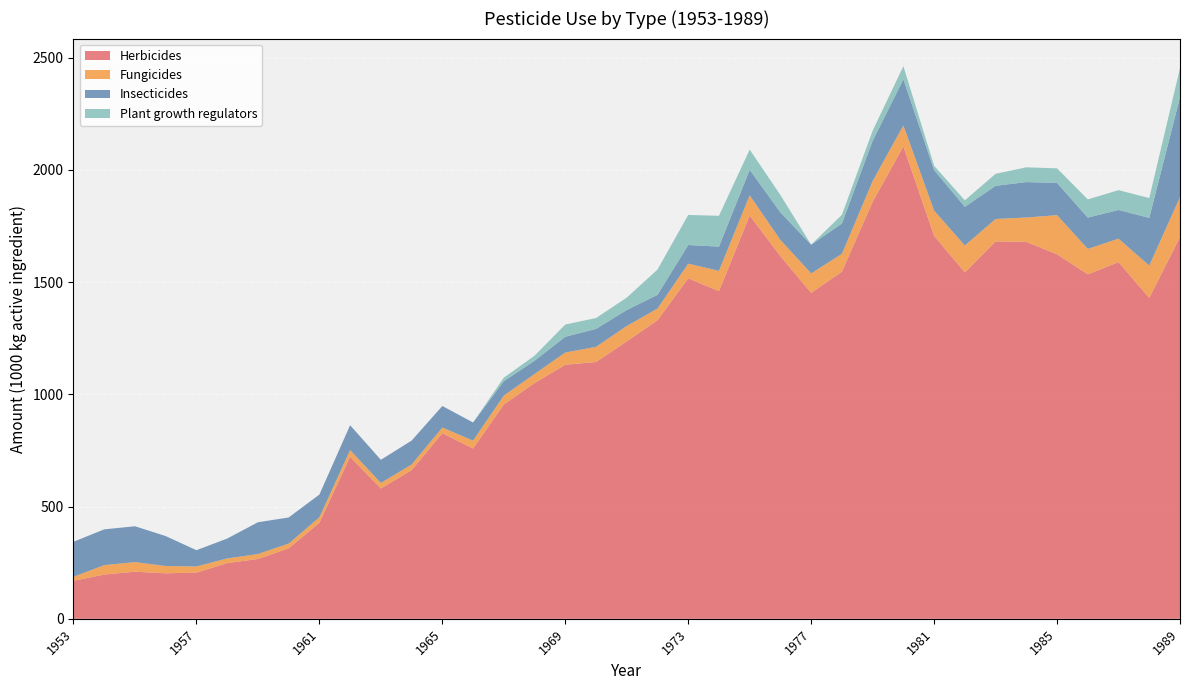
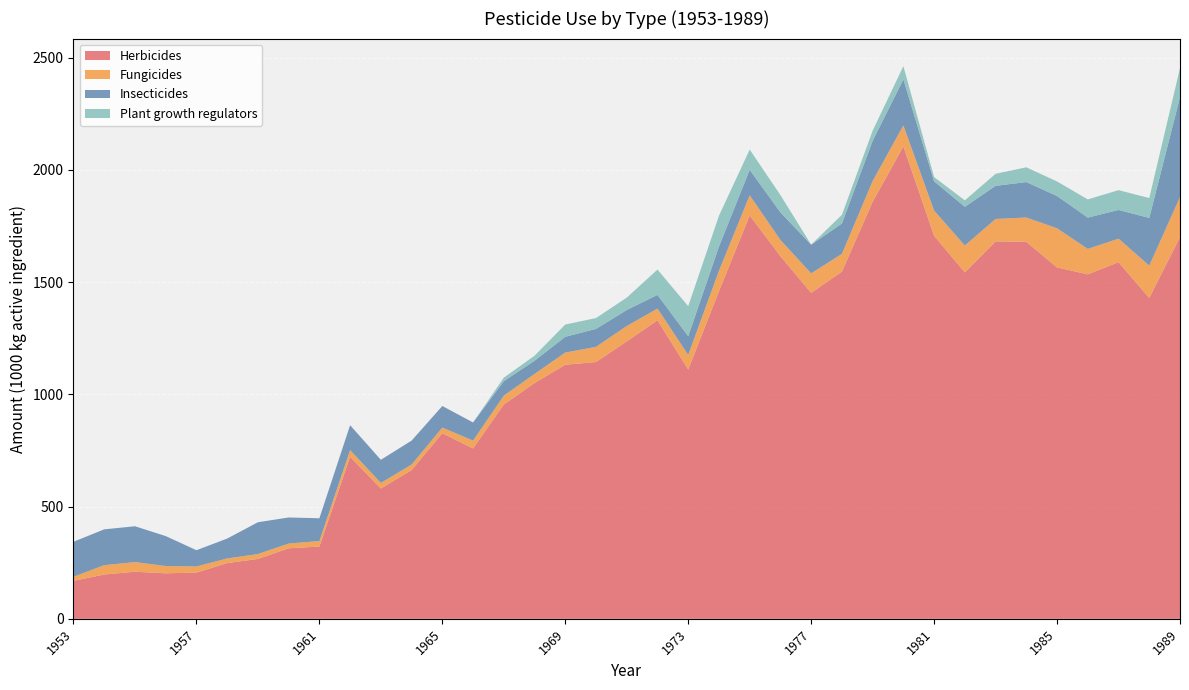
  {
    "Herbicides": {
      "1953": 170,
      "1957": 210,
-     "1961": 430,
+     "1961": 320,
      "1965": 830,
      "1969": 1130,
-     "1973": 1520,
+     "1973": 1110,
      "1977": 1450,
      "1981": 1710,
-     "1985": 1620,
+     "1985": 1570,
      "1989": 1700
    },
    "Fungicides": {
      "1953": 20,
      "1957": 30,
      "1961": 20,
      "1965": 30,
      "1969": 50,
      "1973": 70,
      "1977": 90,
      "1981": 110,
      "1985": 170,
      "1989": 180
    },
    "Insecticides": {
      "1969": 70,
      "1973": 80,
-     "1981": 180,
+     "1981": 130,
      "1985": 140,
      "1989": 450
    },
    "Plant growth regulators": {
      "1969": 50,
      "1973": 130,
      "1981": 20,
      "1985": 60,
      "1989": 130
    }
  }
